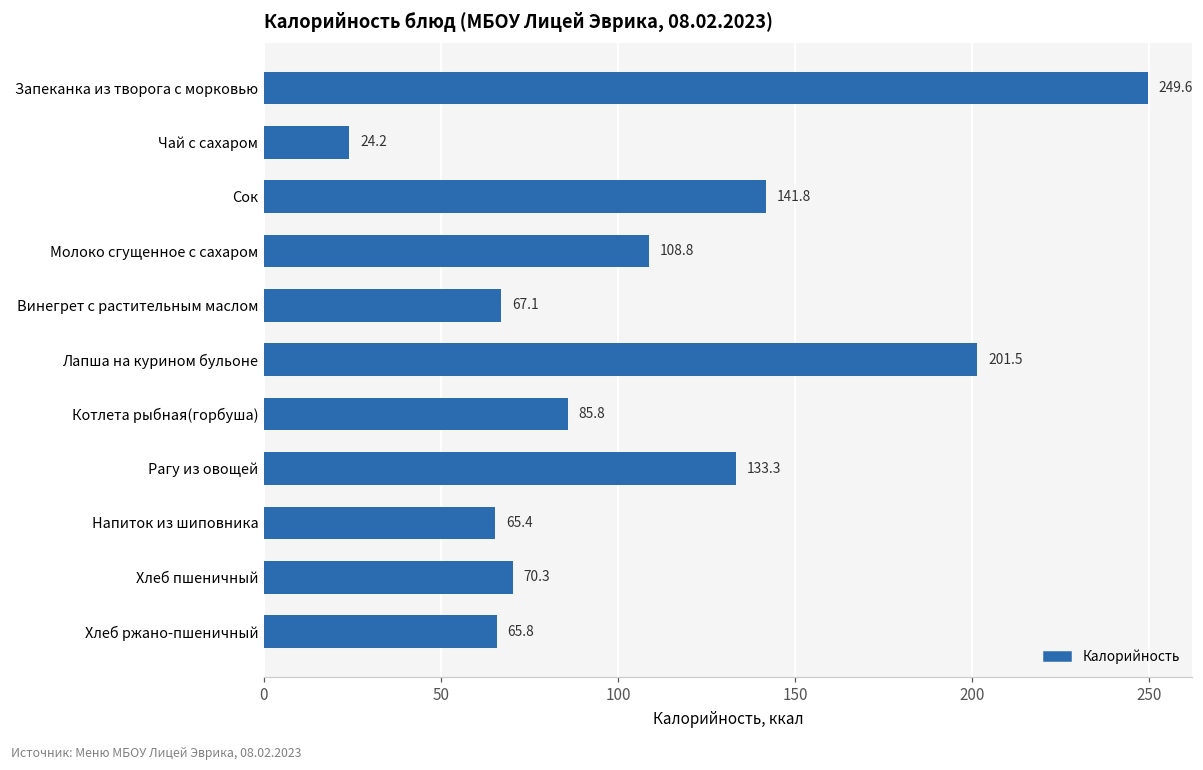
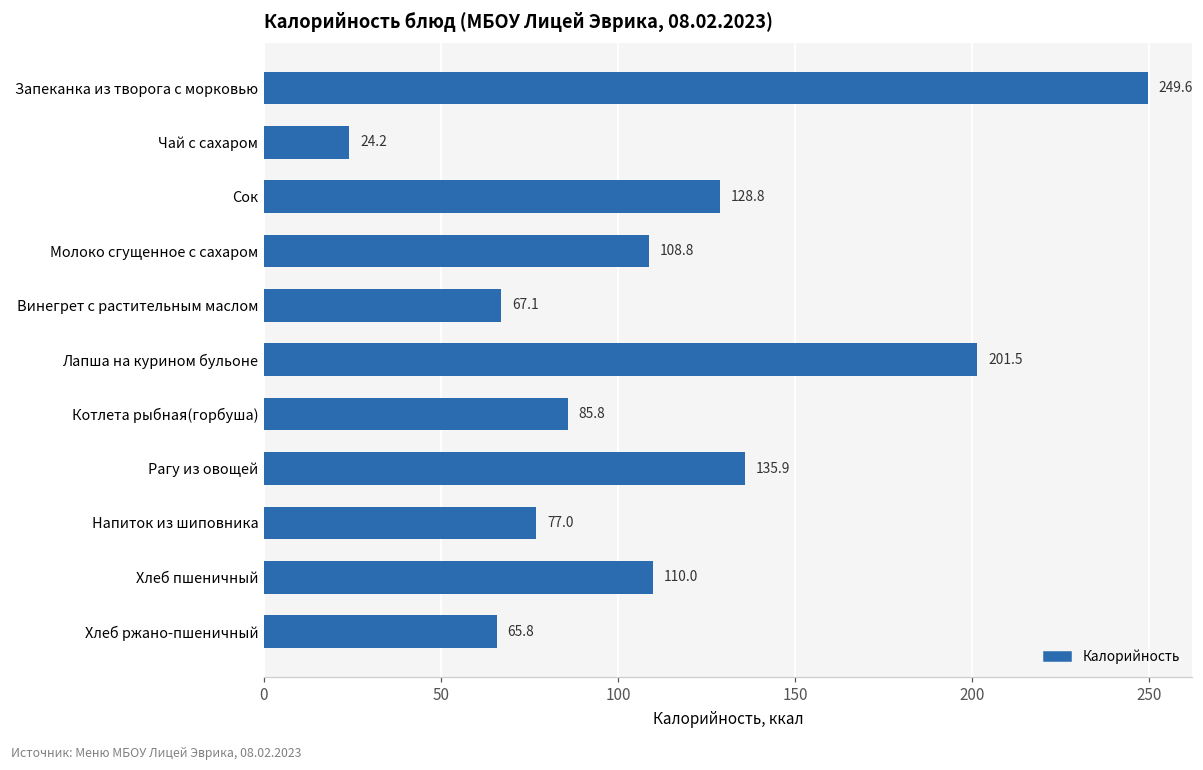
  {
    "Запеканка из творога с морковью": 249.6,
    "Чай с сахаром": 24.2,
-   "Сок": 141.8,
+   "Сок": 128.8,
    "Молоко сгущенное с сахаром": 108.8,
    "Винегрет с растительным маслом": 67.1,
    "Лапша на курином бульоне": 201.5,
    "Котлета рыбная(горбуша)": 85.8,
-   "Рагу из овощей": 133.3,
-   "Напиток из шиповника": 65.4,
-   "Хлеб пшеничный": 70.3,
+   "Рагу из овощей": 135.9,
+   "Напиток из шиповника": 77.0,
+   "Хлеб пшеничный": 110.0,
    "Хлеб ржано-пшеничный": 65.8
  }
